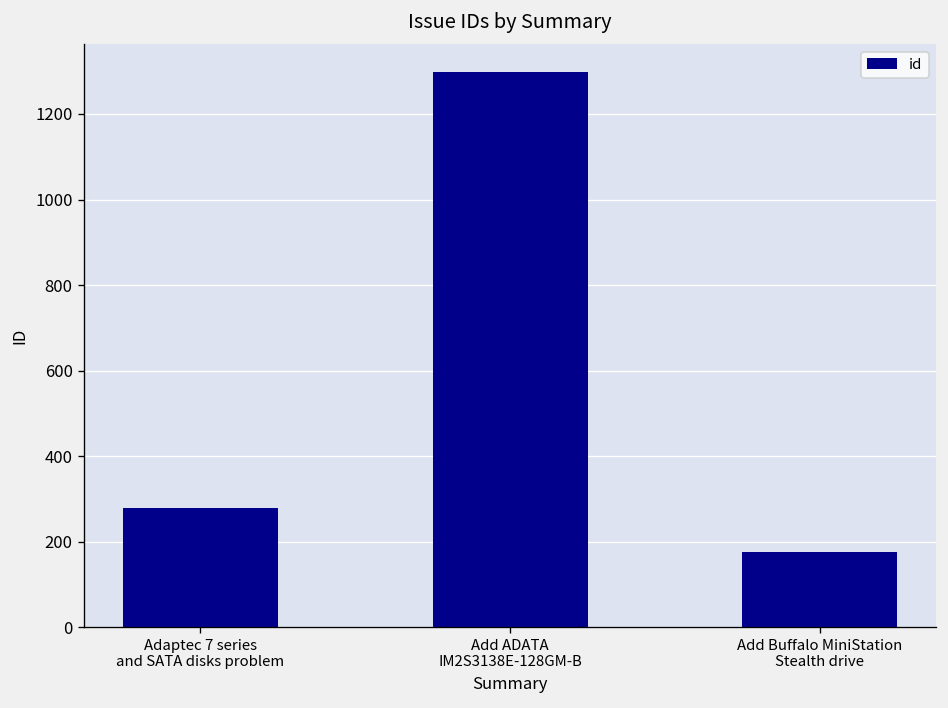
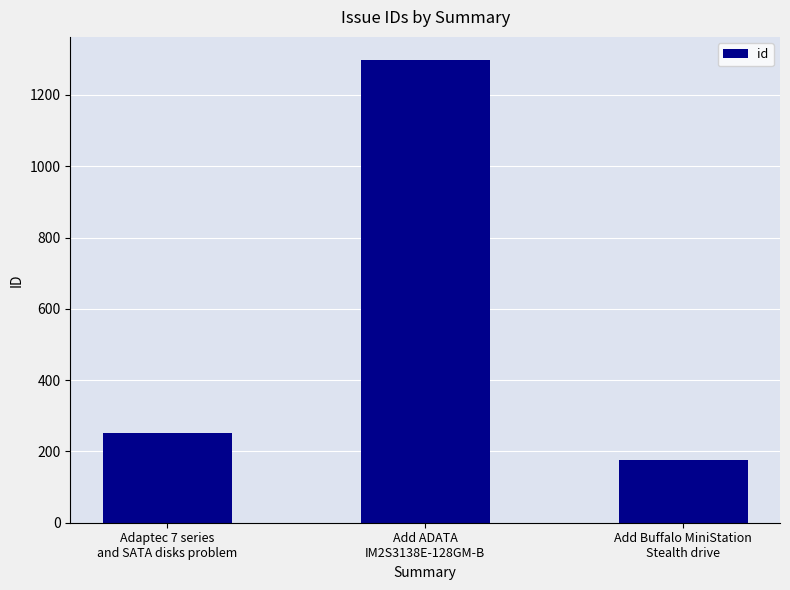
  {
-   "Adaptec 7 series and SATA disks problem": 280,
+   "Adaptec 7 series and SATA disks problem": 250,
    "Add ADATA IM2S3138E-128GM-B": 1300,
    "Add Buffalo MiniStation Stealth drive": 180
  }
